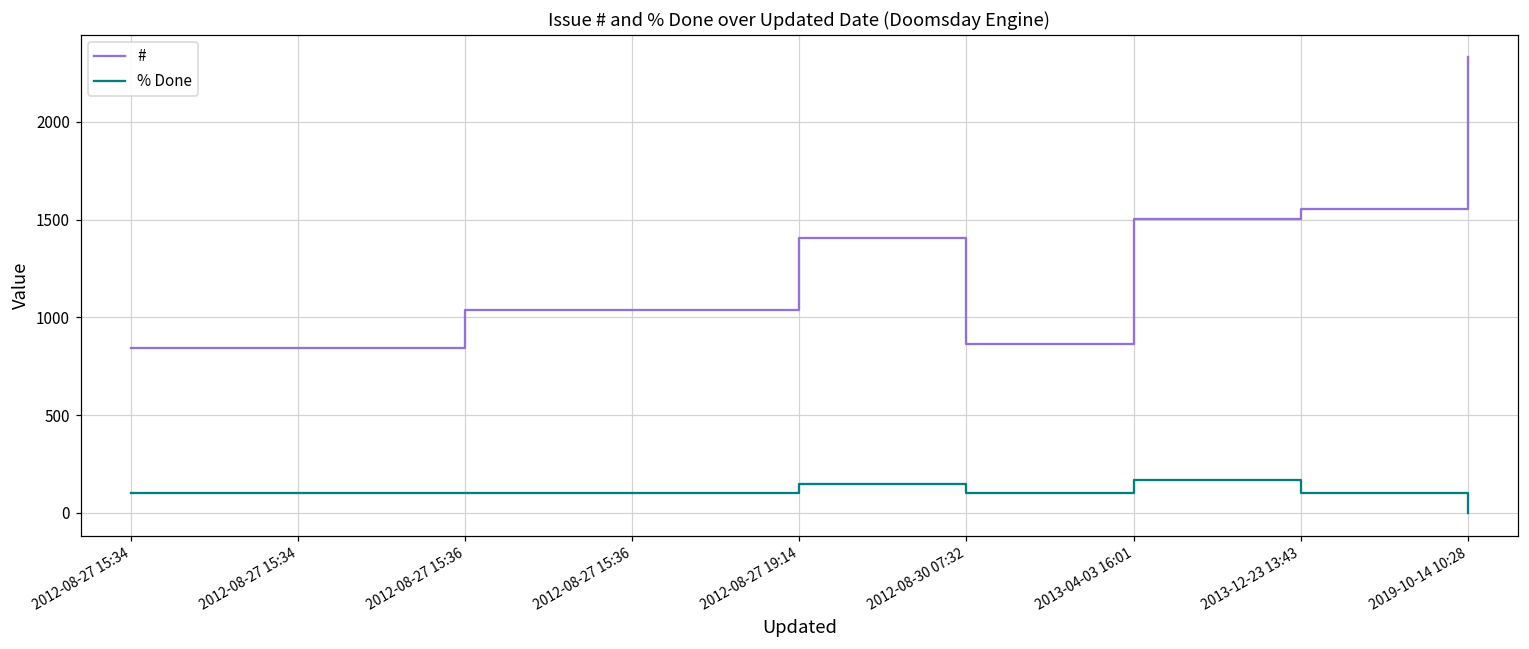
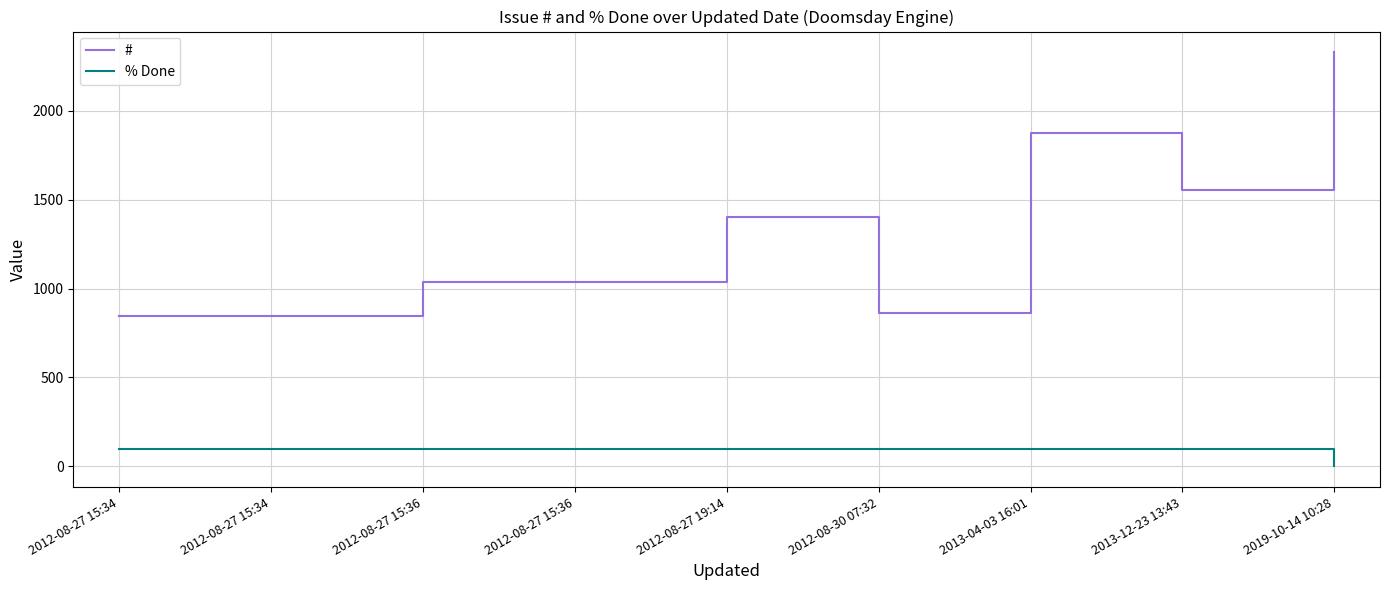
  {
    "#": {
      "2012-08-27 19:14": 1400,
      "2012-08-30 07:32": 860,
-     "2013-04-03 16:01": 1500,
+     "2013-04-03 16:01": 1870,
      "2013-12-23 13:43": 1550,
      "2019-10-14 10:28": 2330
    },
    "% Done": {
-     "2012-08-27 19:14": 150,
+     "2012-08-27 19:14": 100,
      "2012-08-30 07:32": 100,
-     "2013-04-03 16:01": 170,
+     "2013-04-03 16:01": 100,
      "2013-12-23 13:43": 100,
      "2019-10-14 10:28": 0
    }
  }
